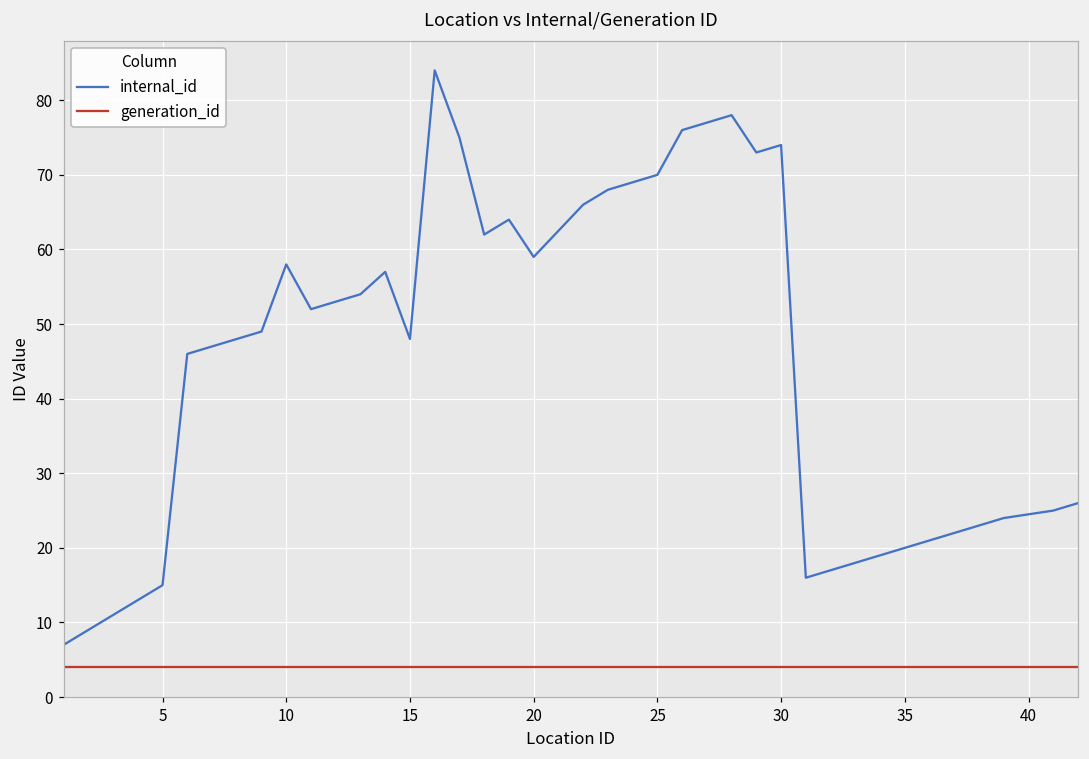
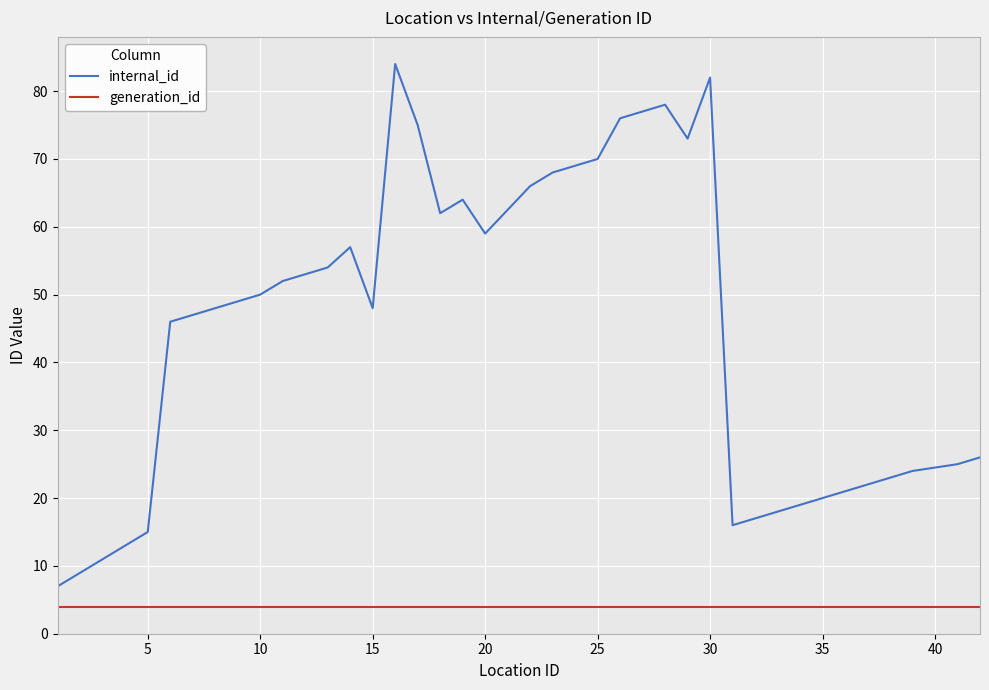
  {
    "internal_id": {
      "5": 15,
-     "10": 58,
+     "10": 50,
      "15": 48,
      "20": 59,
      "25": 70,
-     "30": 74,
+     "30": 82,
      "35": 20
    },
    "generation_id": {
      "5": 4,
      "10": 4,
      "15": 4,
      "20": 4,
      "25": 4,
      "30": 4,
      "35": 4
    }
  }
